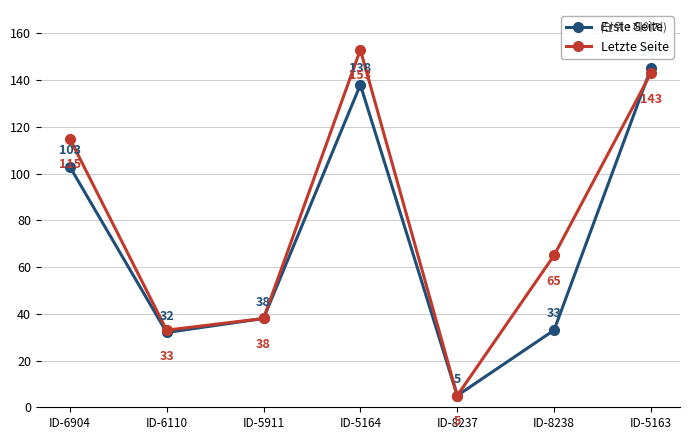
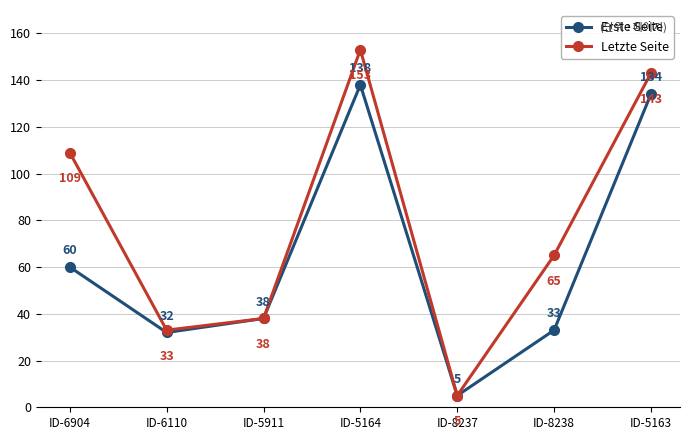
  {
    "Erste Seite": {
-     "ID-6904": 103,
+     "ID-6904": 60,
      "ID-8238": 33,
-     "ID-5163": 145
+     "ID-5163": 134
    },
    "Letzte Seite": {
-     "ID-6904": 115,
+     "ID-6904": 109,
      "ID-8238": 65,
      "ID-5163": 143
    }
  }
